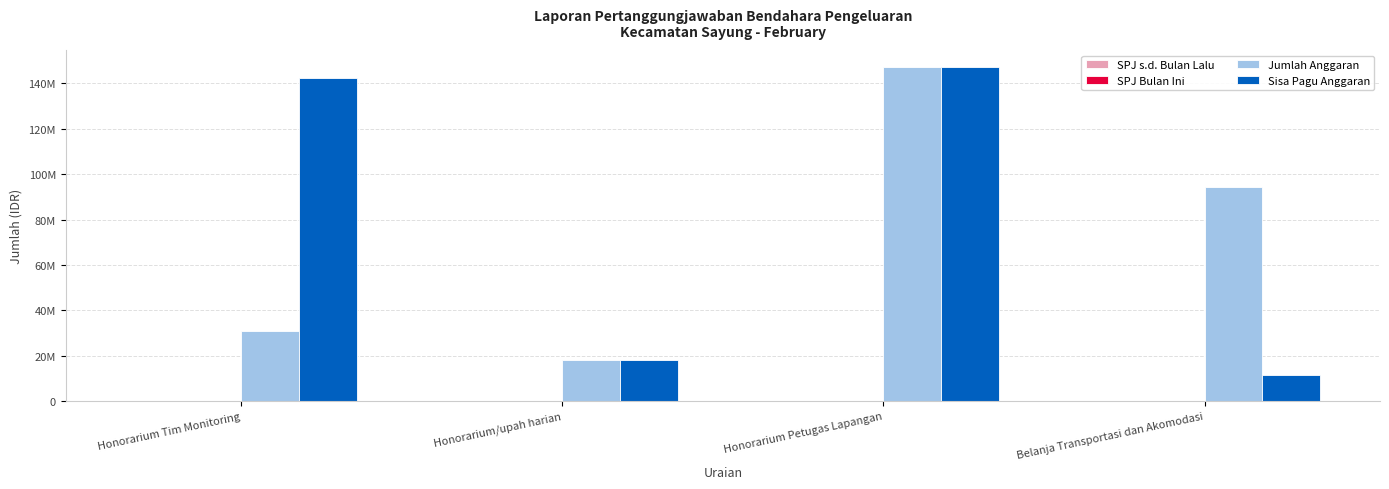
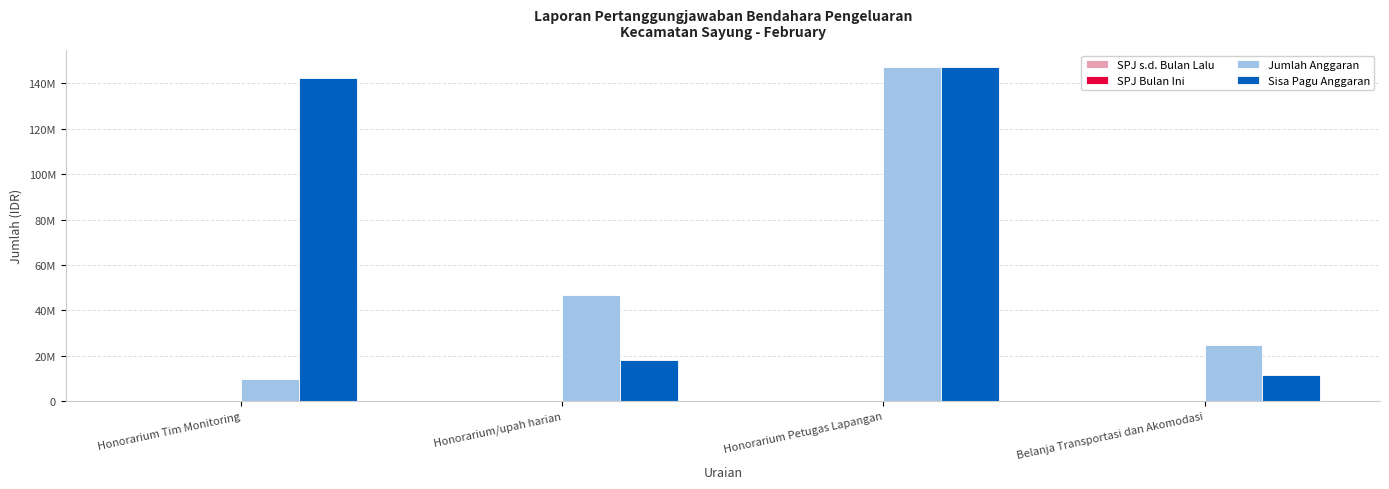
  {
    "SPJ s.d. Bulan Lalu": {
      "Honorarium Tim Monitoring": 0,
      "Honorarium/upah harian": 0,
      "Honorarium Petugas Lapangan": 0,
      "Belanja Transportasi dan Akomodasi": 0
    },
    "SPJ Bulan Ini": {
      "Honorarium Tim Monitoring": 0,
      "Honorarium/upah harian": 0,
      "Honorarium Petugas Lapangan": 0,
      "Belanja Transportasi dan Akomodasi": 0
    },
    "Jumlah Anggaran": {
-     "Honorarium Tim Monitoring": 31000000,
-     "Honorarium/upah harian": 18000000,
+     "Honorarium Tim Monitoring": 10000000,
+     "Honorarium/upah harian": 47000000,
      "Honorarium Petugas Lapangan": 147000000,
-     "Belanja Transportasi dan Akomodasi": 94000000
+     "Belanja Transportasi dan Akomodasi": 25000000
    },
    "Sisa Pagu Anggaran": {
      "Honorarium Tim Monitoring": 142000000,
      "Honorarium/upah harian": 18000000,
      "Honorarium Petugas Lapangan": 147000000,
      "Belanja Transportasi dan Akomodasi": 12000000
    }
  }
